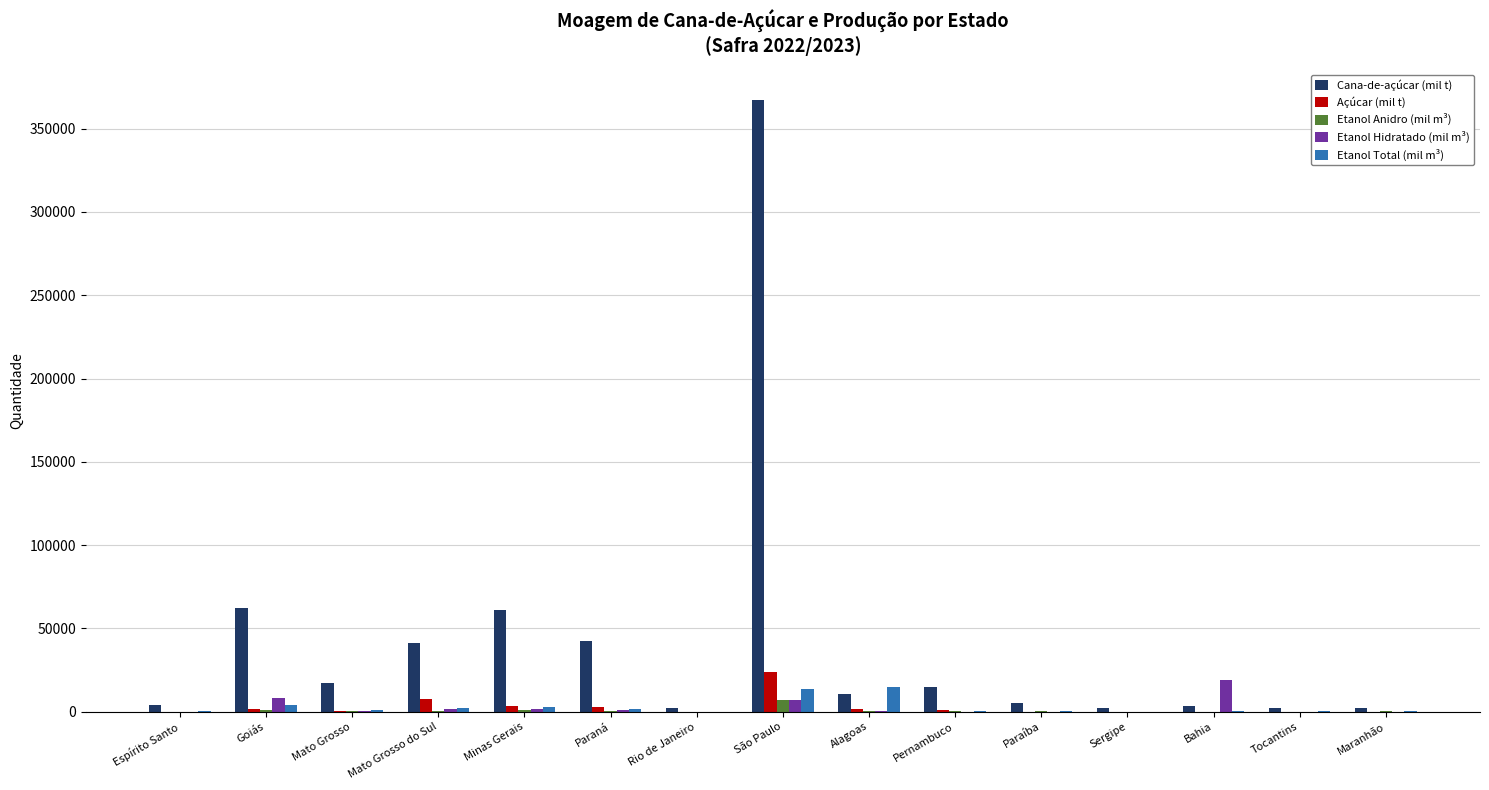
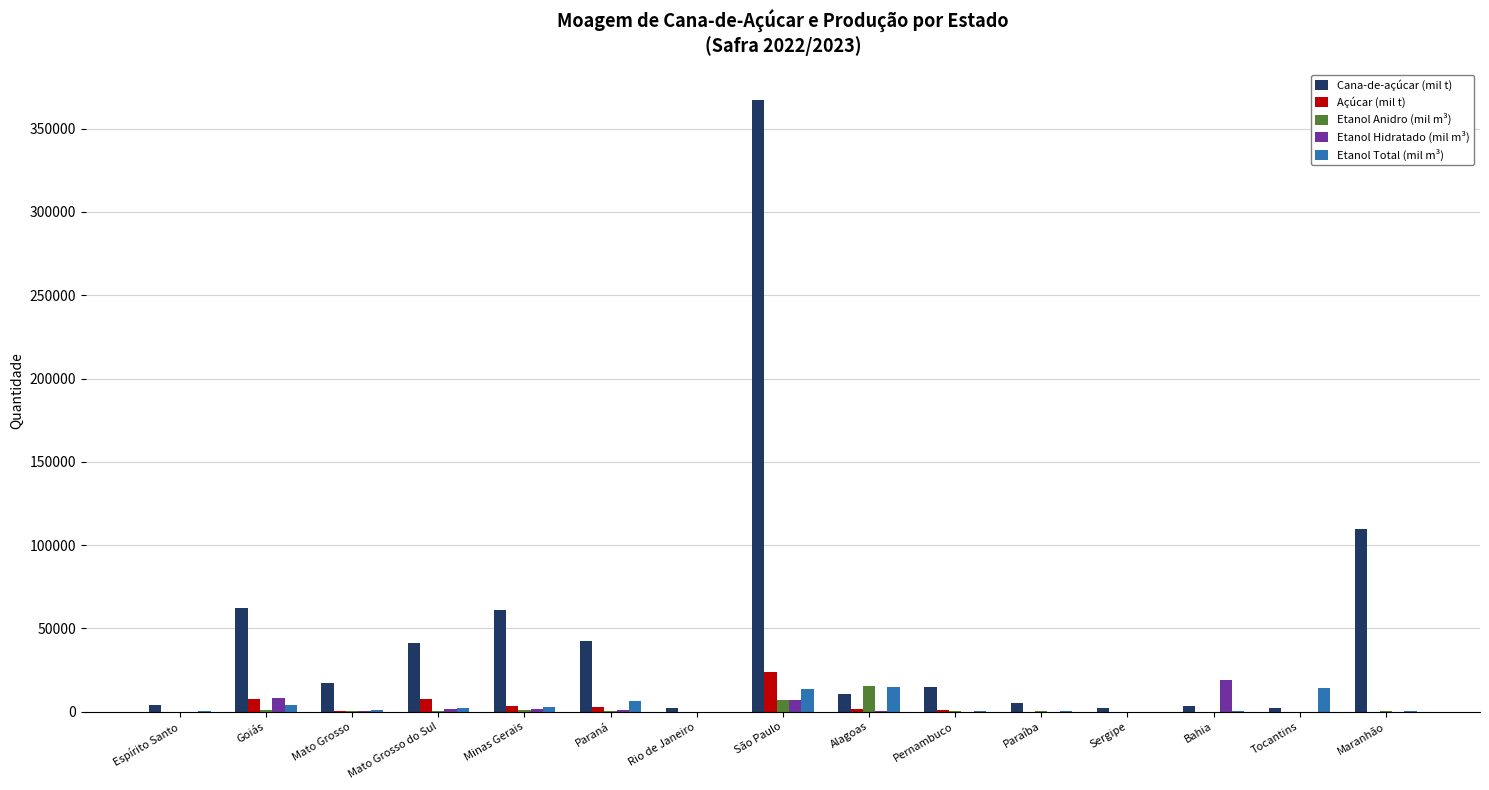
  {
    "Cana-de-açúcar (mil t)": {
      "Espírito Santo": 4000,
      "Goiás": 62000,
      "Mato Grosso": 17000,
      "Mato Grosso do Sul": 41000,
      "Minas Gerais": 61000,
      "Paraná": 42000,
      "Rio de Janeiro": 2000,
      "São Paulo": 367000,
      "Alagoas": 11000,
      "Pernambuco": 15000,
      "Paraíba": 5000,
      "Sergipe": 2000,
      "Bahia": 3000,
      "Tocantins": 2000,
-     "Maranhão": 2000
+     "Maranhão": 109000
    },
    "Açúcar (mil t)": {
-     "Goiás": 2000,
+     "Goiás": 7000,
      "Mato Grosso do Sul": 8000,
      "Minas Gerais": 3000,
      "Paraná": 3000,
      "São Paulo": 24000,
      "Alagoas": 2000,
      "Tocantins": 0
    },
    "Etanol Anidro (mil m³)": {
      "Rio de Janeiro": 0,
      "São Paulo": 7000,
-     "Alagoas": 0
+     "Alagoas": 16000
    },
    "Etanol Hidratado (mil m³)": {
      "Goiás": 8000,
      "Mato Grosso do Sul": 2000,
      "São Paulo": 7000,
      "Bahia": 19000
    },
    "Etanol Total (mil m³)": {
      "Goiás": 4000,
      "Mato Grosso do Sul": 2000,
      "Minas Gerais": 3000,
-     "Paraná": 1000,
+     "Paraná": 6000,
      "São Paulo": 14000,
      "Alagoas": 15000,
-     "Tocantins": 0
+     "Tocantins": 14000
    }
  }
